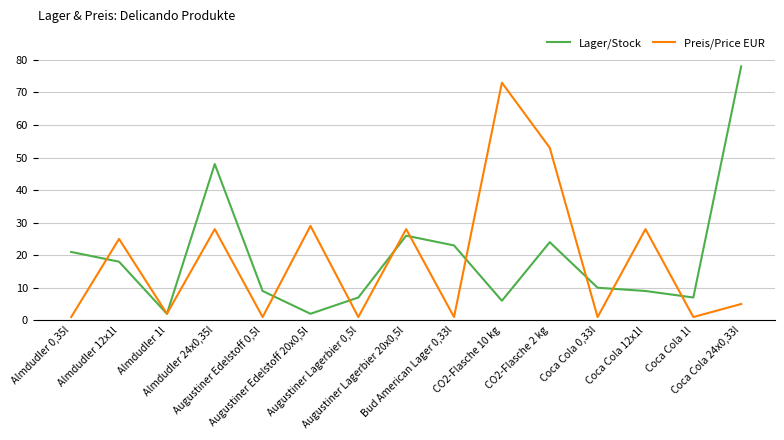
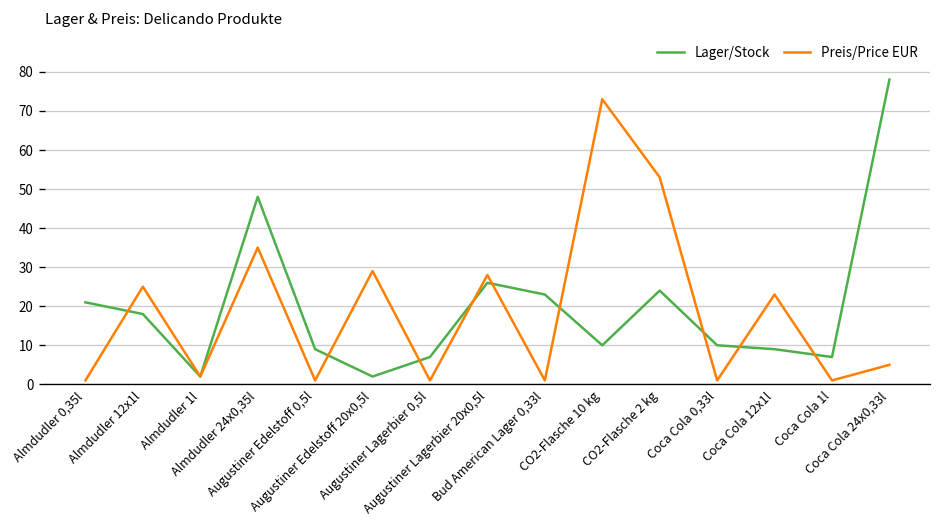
  {
    "Lager/Stock": {
      "Almdudler 0,35l": 21,
      "Almdudler 12x1l": 18,
      "Almdudler 24x0,35l": 48,
      "Augustiner Edelstoff 0,5l": 9,
      "Augustiner Edelstoff 20x0,5l": 2,
      "Augustiner Lagerbier 0,5l": 7,
      "Augustiner Lagerbier 20x0,5l": 26,
      "Bud American Lager 0,33l": 23,
-     "CO2-Flasche 10 kg": 6,
+     "CO2-Flasche 10 kg": 10,
      "CO2-Flasche 2 kg": 24,
      "Coca Cola 0,33l": 10,
      "Coca Cola 12x1l": 9,
      "Coca Cola 1l": 7,
      "Coca Cola 24x0,33l": 78
    },
    "Preis/Price EUR": {
      "Almdudler 0,35l": 1,
      "Almdudler 12x1l": 25,
-     "Almdudler 24x0,35l": 28,
+     "Almdudler 24x0,35l": 35,
      "Augustiner Edelstoff 0,5l": 1,
      "Augustiner Edelstoff 20x0,5l": 29,
      "Augustiner Lagerbier 0,5l": 1,
      "Augustiner Lagerbier 20x0,5l": 28,
      "Bud American Lager 0,33l": 1,
      "CO2-Flasche 10 kg": 73,
      "CO2-Flasche 2 kg": 53,
      "Coca Cola 0,33l": 1,
-     "Coca Cola 12x1l": 28,
+     "Coca Cola 12x1l": 23,
      "Coca Cola 1l": 1,
      "Coca Cola 24x0,33l": 5
    }
  }
